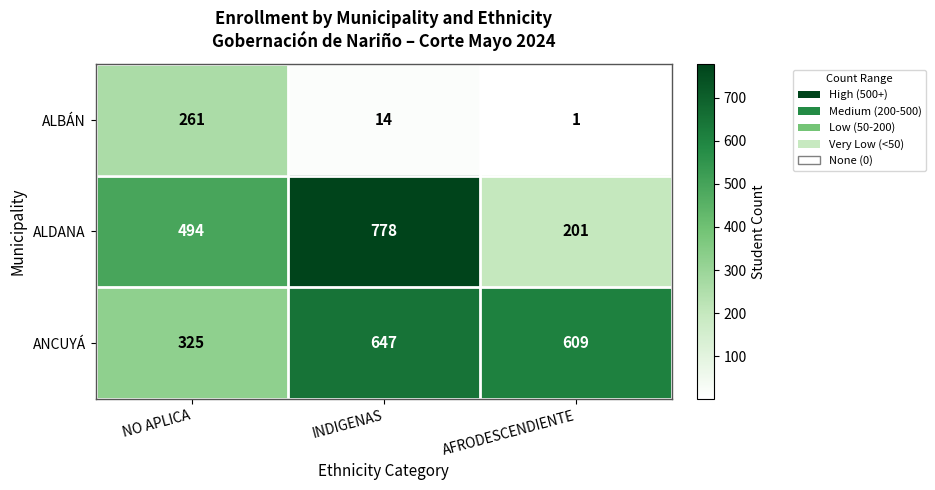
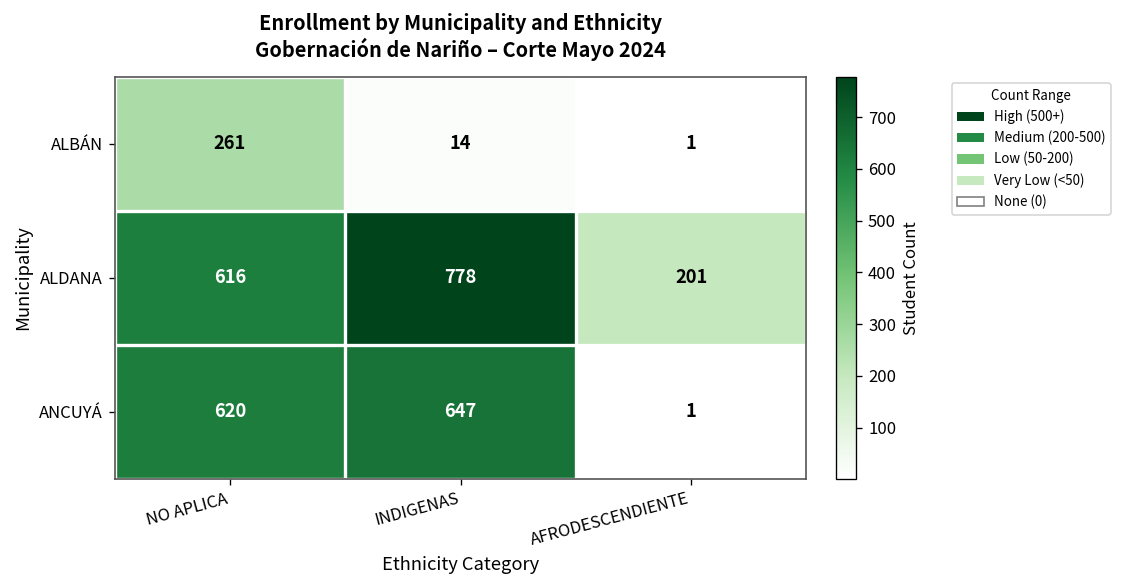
  {
    "ALBÁN": {
      "NO APLICA": 261,
      "INDIGENAS": 14,
      "AFRODESCENDIENTE": 1
    },
    "ALDANA": {
-     "NO APLICA": 494,
+     "NO APLICA": 616,
      "INDIGENAS": 778,
      "AFRODESCENDIENTE": 201
    },
    "ANCUYÁ": {
-     "NO APLICA": 325,
+     "NO APLICA": 620,
      "INDIGENAS": 647,
-     "AFRODESCENDIENTE": 609
+     "AFRODESCENDIENTE": 1
    }
  }
